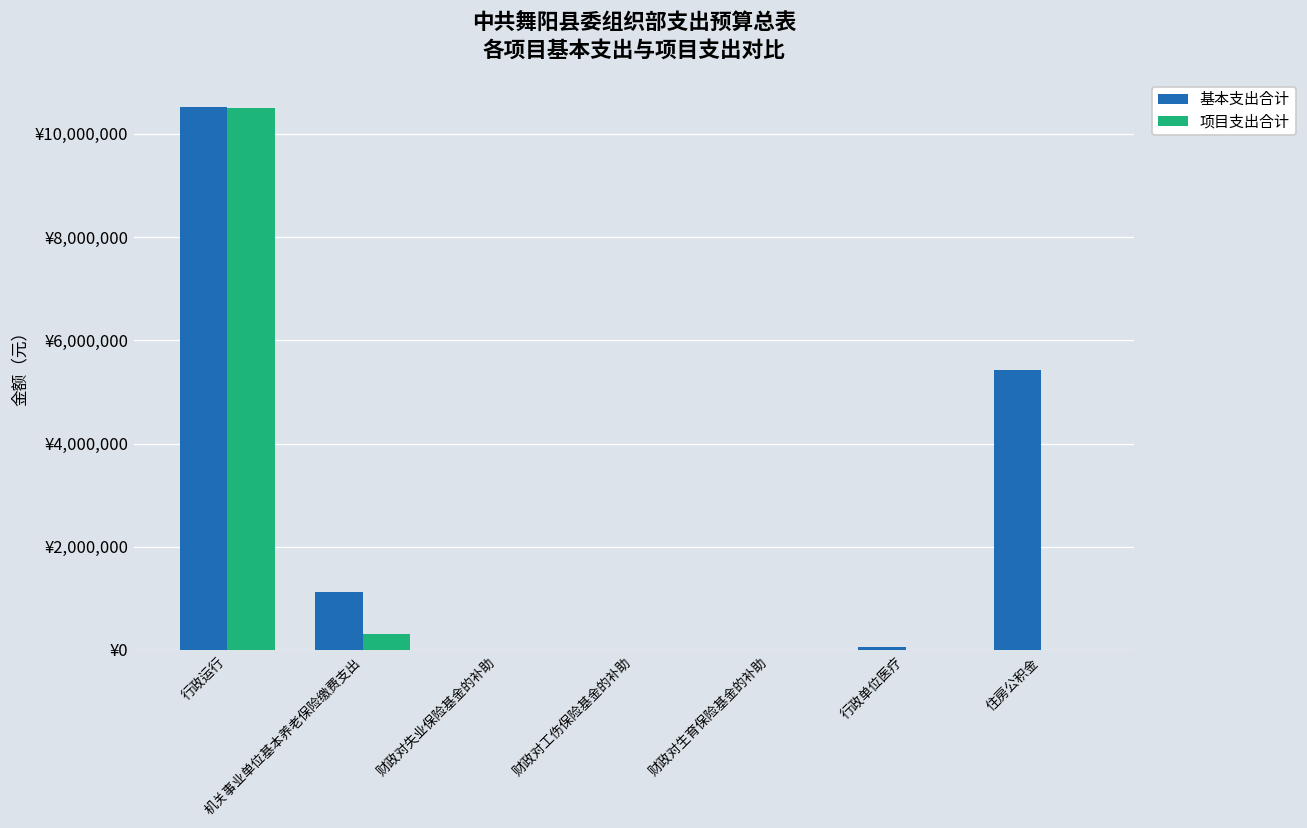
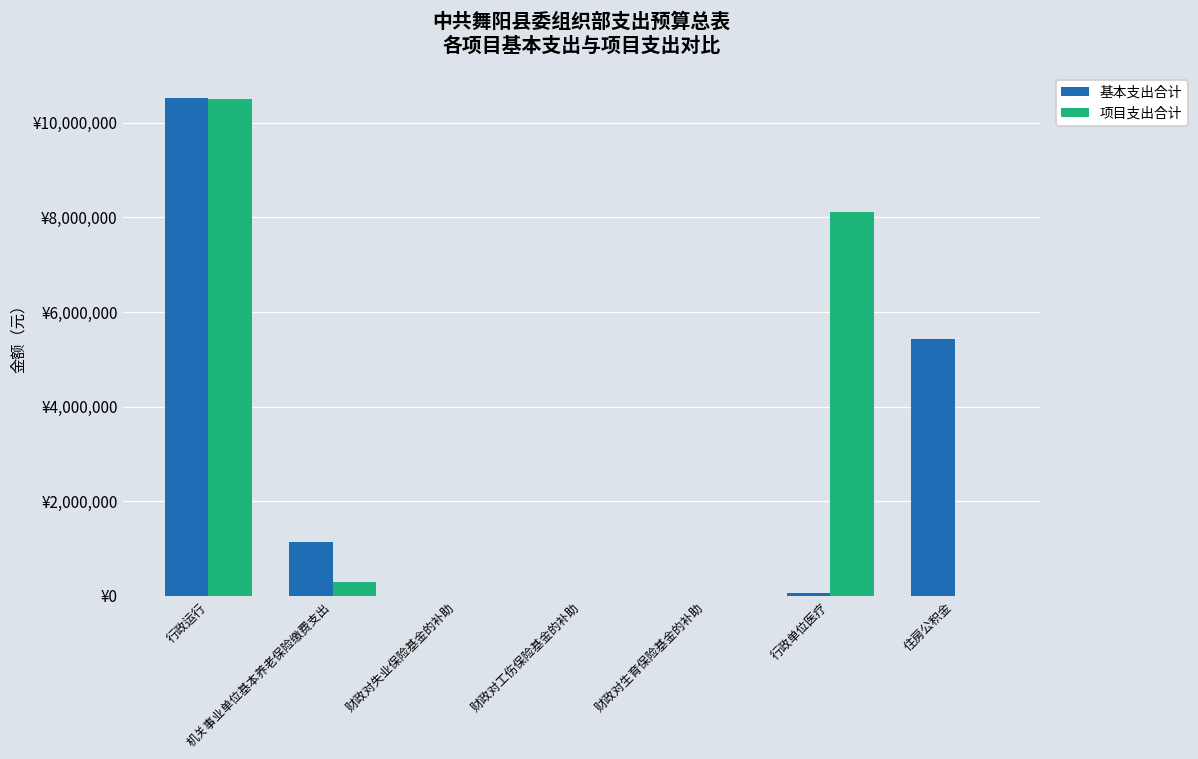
  {
    "基本支出合计": {
      "行政运行": "¥10,500,000",
      "机关事业单位基本养老保险缴费支出": "¥1,100,000",
      "住房公积金": "¥5,400,000"
    },
    "项目支出合计": {
      "行政运行": "¥10,500,000",
      "机关事业单位基本养老保险缴费支出": "¥300,000",
      "财政对失业保险基金的补助": "¥0",
      "财政对工伤保险基金的补助": "¥0",
      "财政对生育保险基金的补助": "¥0",
-     "行政单位医疗": "¥0",
+     "行政单位医疗": "¥8,100,000",
      "住房公积金": "¥0"
    }
  }
